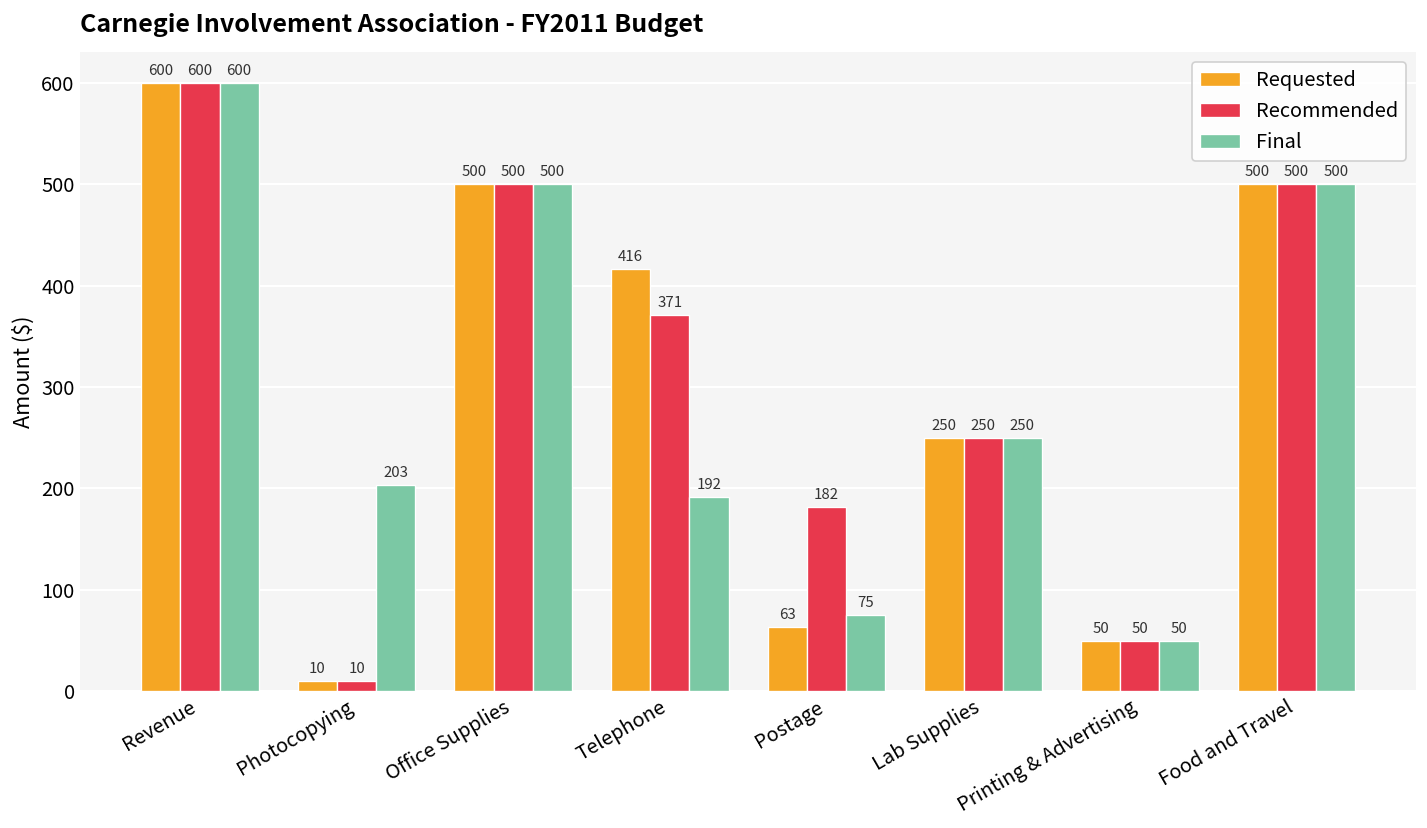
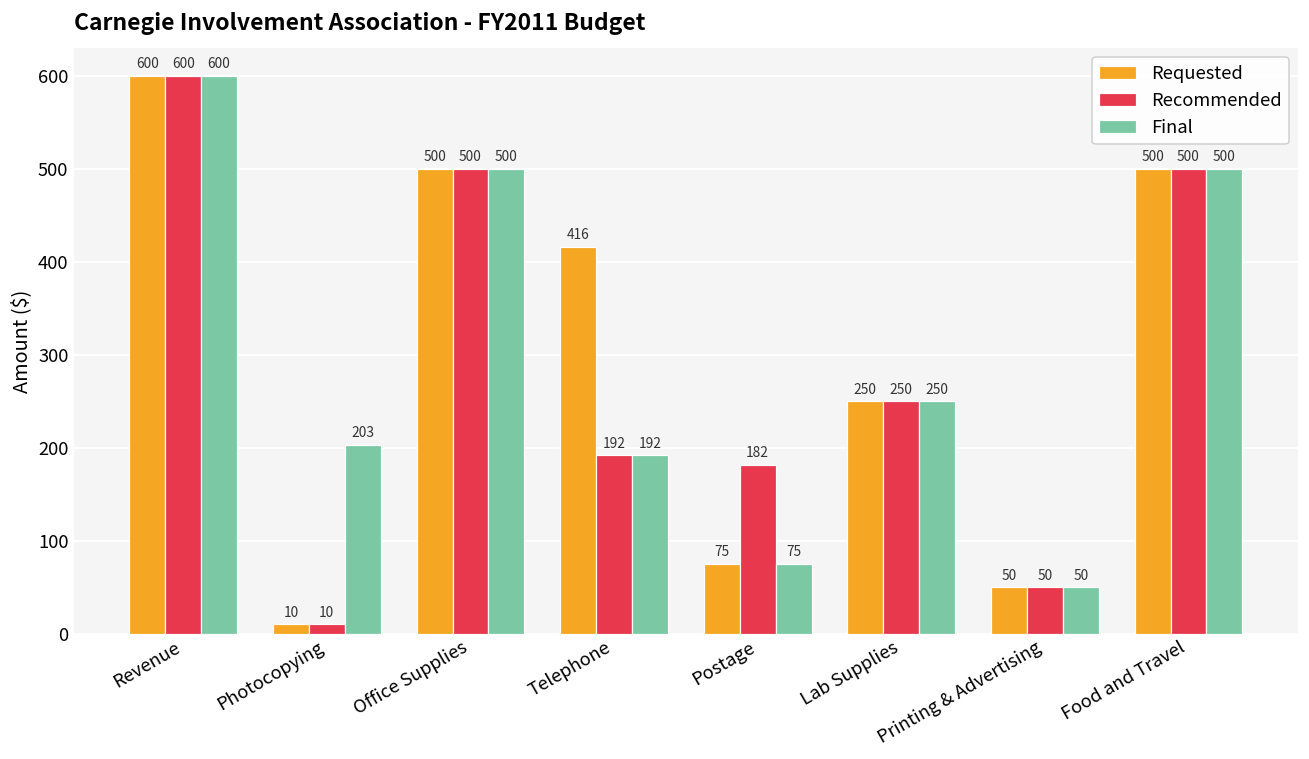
  {
    "Requested": {
      "Revenue": 600,
      "Photocopying": 10,
      "Office Supplies": 500,
      "Telephone": 416,
-     "Postage": 63,
+     "Postage": 75,
      "Lab Supplies": 250,
      "Printing & Advertising": 50,
      "Food and Travel": 500
    },
    "Recommended": {
      "Revenue": 600,
      "Photocopying": 10,
      "Office Supplies": 500,
-     "Telephone": 371,
+     "Telephone": 192,
      "Postage": 182,
      "Lab Supplies": 250,
      "Printing & Advertising": 50,
      "Food and Travel": 500
    },
    "Final": {
      "Revenue": 600,
      "Photocopying": 203,
      "Office Supplies": 500,
      "Telephone": 192,
      "Postage": 75,
      "Lab Supplies": 250,
      "Printing & Advertising": 50,
      "Food and Travel": 500
    }
  }
